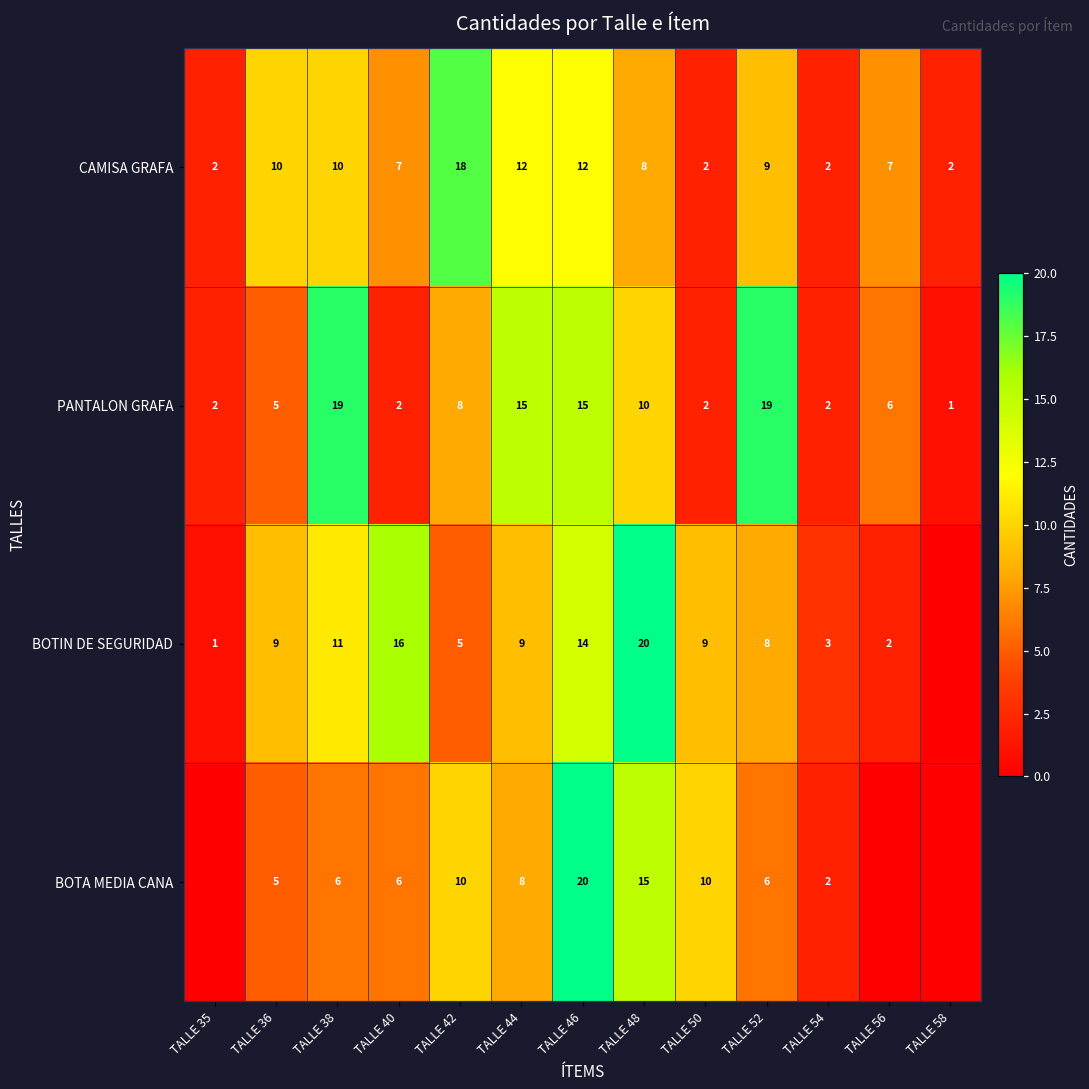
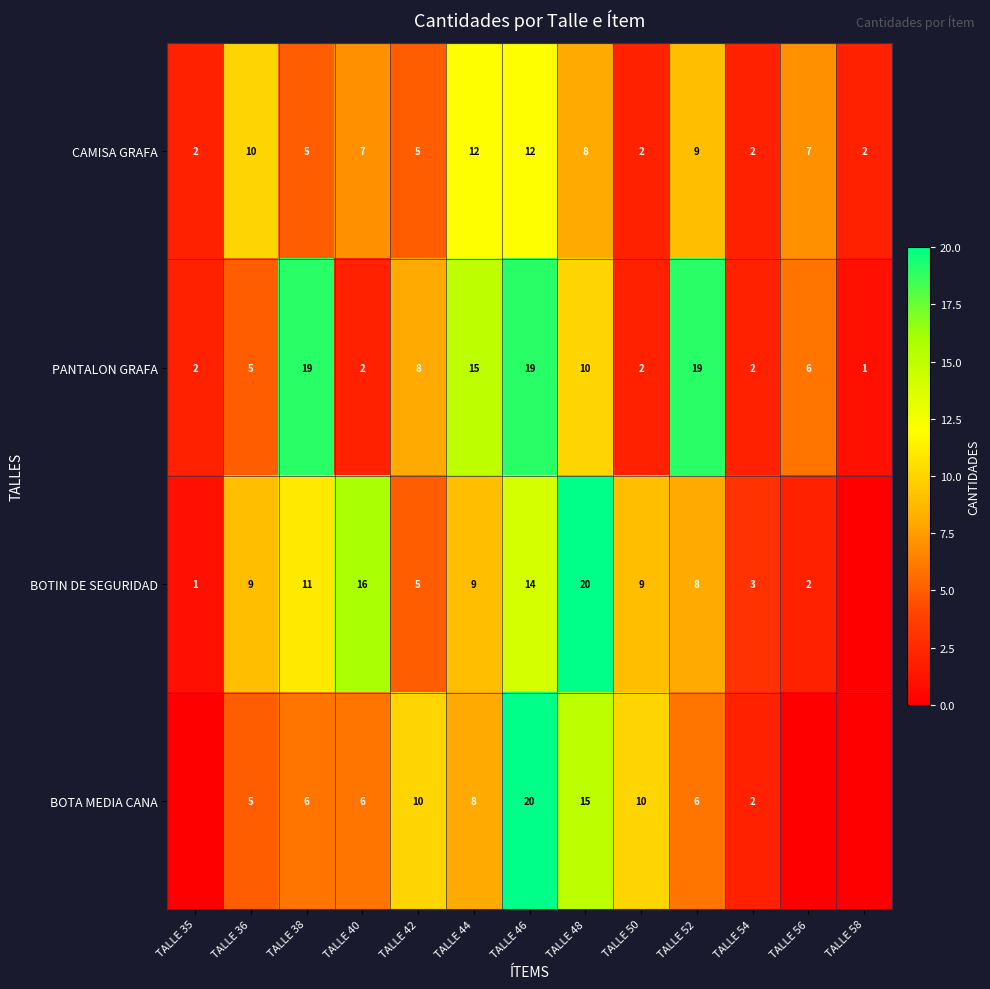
  {
    "CAMISA GRAFA": {
      "TALLE 35": 2,
      "TALLE 36": 10,
-     "TALLE 38": 10,
+     "TALLE 38": 5,
      "TALLE 40": 7,
-     "TALLE 42": 18,
+     "TALLE 42": 5,
      "TALLE 44": 12,
      "TALLE 46": 12,
      "TALLE 48": 8,
      "TALLE 50": 2,
      "TALLE 52": 9,
      "TALLE 54": 2,
      "TALLE 56": 7,
      "TALLE 58": 2
    },
    "PANTALON GRAFA": {
      "TALLE 35": 2,
      "TALLE 36": 5,
      "TALLE 38": 19,
      "TALLE 40": 2,
      "TALLE 42": 8,
      "TALLE 44": 15,
-     "TALLE 46": 15,
+     "TALLE 46": 19,
      "TALLE 48": 10,
      "TALLE 50": 2,
      "TALLE 52": 19,
      "TALLE 54": 2,
      "TALLE 56": 6,
      "TALLE 58": 1
    },
    "BOTIN DE SEGURIDAD": {
      "TALLE 35": 1,
      "TALLE 36": 9,
      "TALLE 38": 11,
      "TALLE 40": 16,
      "TALLE 42": 5,
      "TALLE 44": 9,
      "TALLE 46": 14,
      "TALLE 48": 20,
      "TALLE 50": 9,
      "TALLE 52": 8,
      "TALLE 54": 3,
      "TALLE 56": 2
    },
    "BOTA MEDIA CANA": {
      "TALLE 36": 5,
      "TALLE 38": 6,
      "TALLE 40": 6,
      "TALLE 42": 10,
      "TALLE 44": 8,
      "TALLE 46": 20,
      "TALLE 48": 15,
      "TALLE 50": 10,
      "TALLE 52": 6,
      "TALLE 54": 2
    }
  }
